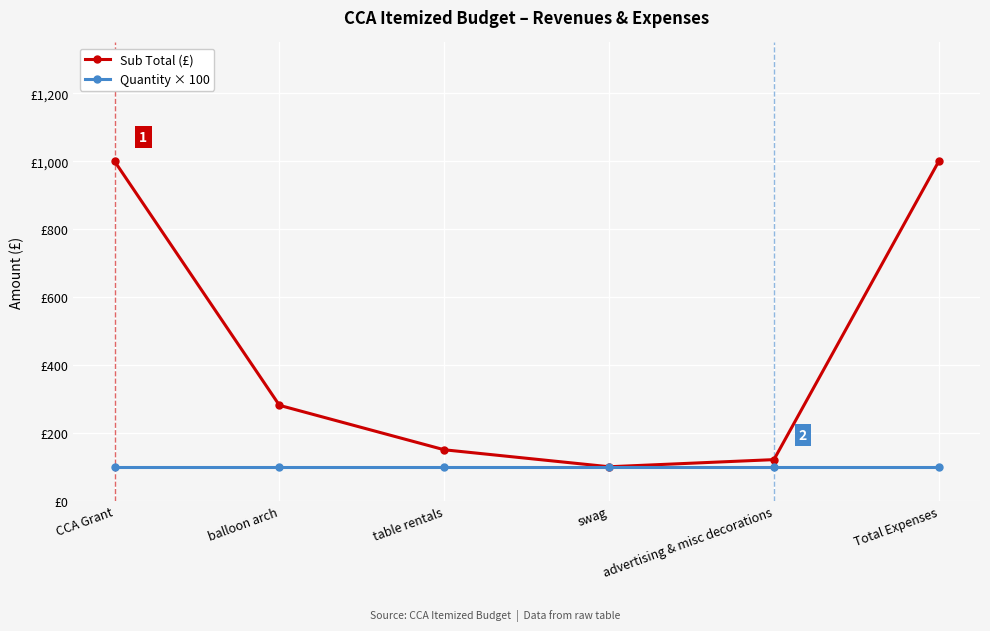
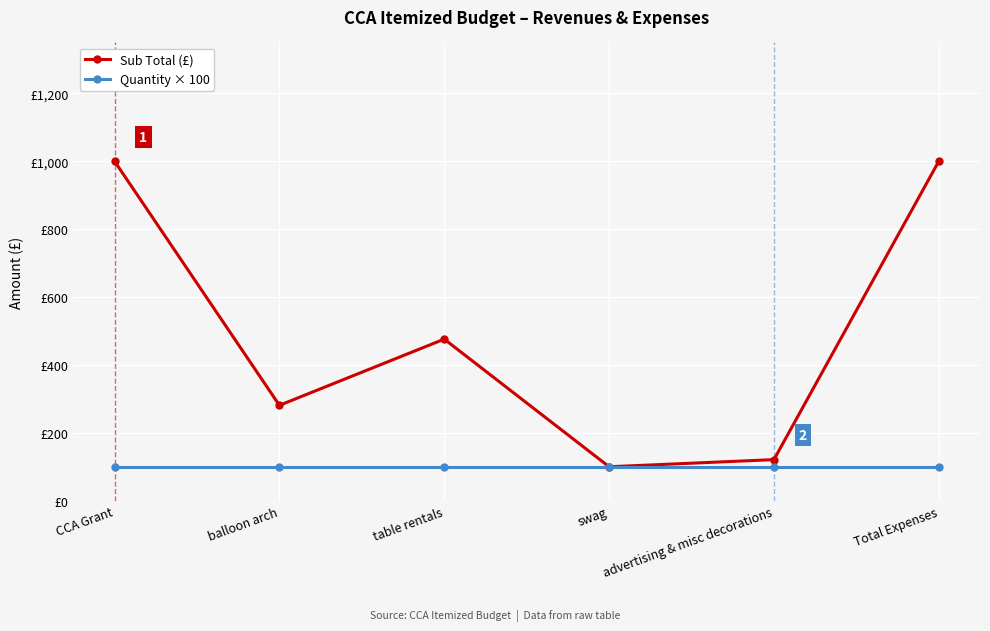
  {
    "Sub Total (£)": {
      "CCA Grant": "£1,000",
      "balloon arch": "£280",
-     "table rentals": "£150",
+     "table rentals": "£480",
      "advertising & misc decorations": "£120",
      "Total Expenses": "£1,000"
    },
    "Quantity × 100": {
      "CCA Grant": "£100",
      "balloon arch": "£100",
      "table rentals": "£100",
      "advertising & misc decorations": "£100",
      "Total Expenses": "£100"
    }
  }
